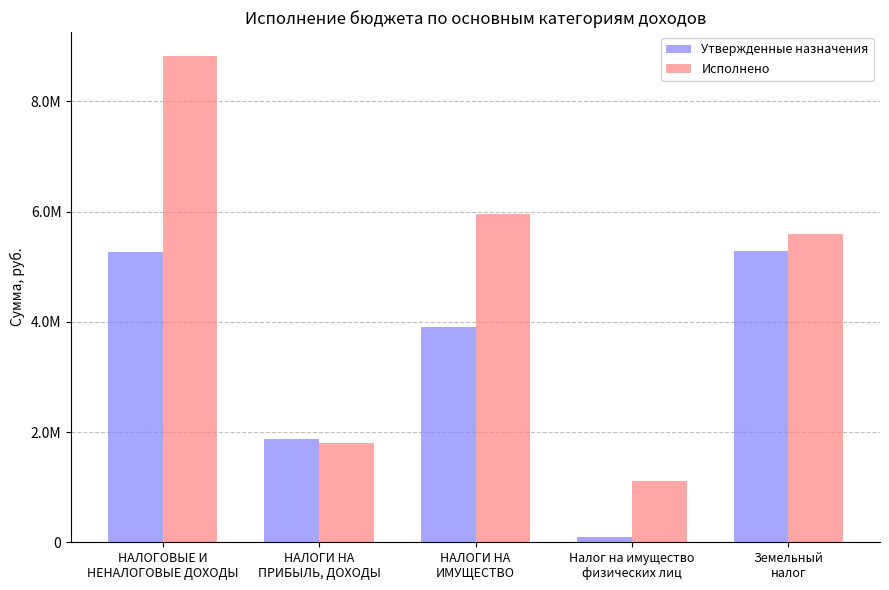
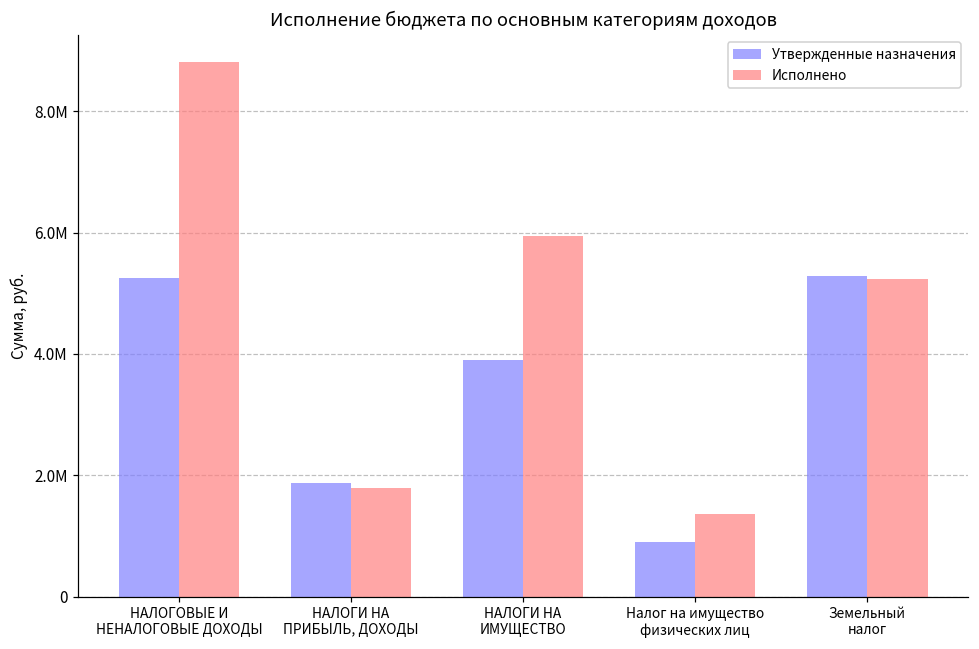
  {
    "Утвержденные назначения": {
      "НАЛОГОВЫЕ И НЕНАЛОГОВЫЕ ДОХОДЫ": 5300000,
      "НАЛОГИ НА ПРИБЫЛЬ, ДОХОДЫ": 1900000,
      "НАЛОГИ НА ИМУЩЕСТВО": 3900000,
-     "Налог на имущество физических лиц": 100000,
+     "Налог на имущество физических лиц": 900000,
      "Земельный налог": 5300000
    },
    "Исполнено": {
      "НАЛОГОВЫЕ И НЕНАЛОГОВЫЕ ДОХОДЫ": 8800000,
      "НАЛОГИ НА ПРИБЫЛЬ, ДОХОДЫ": 1800000,
      "НАЛОГИ НА ИМУЩЕСТВО": 5900000,
-     "Налог на имущество физических лиц": 1100000,
-     "Земельный налог": 5600000
+     "Налог на имущество физических лиц": 1400000,
+     "Земельный налог": 5200000
    }
  }
